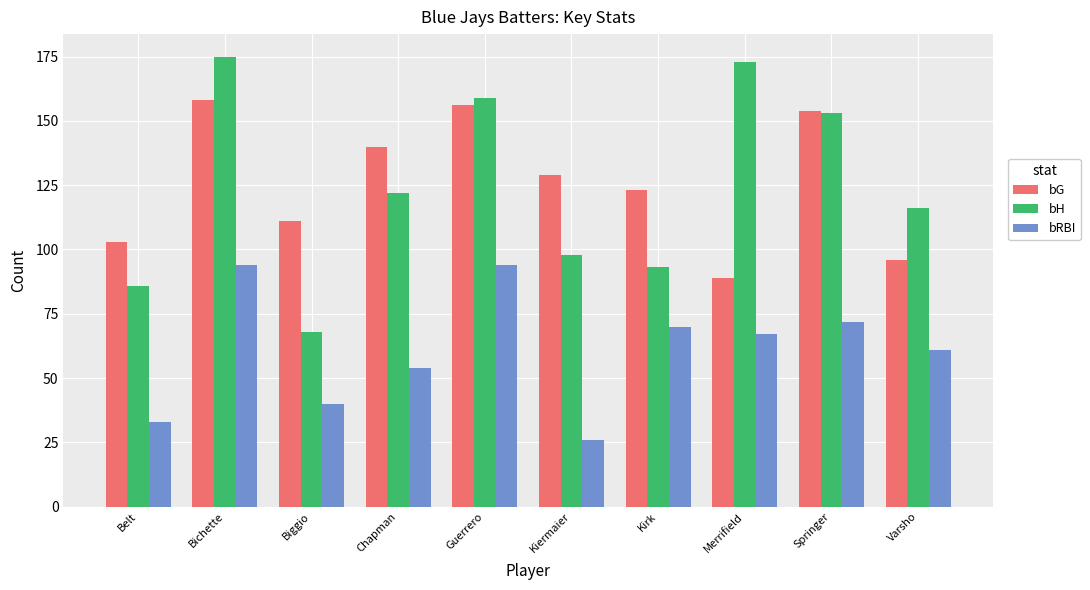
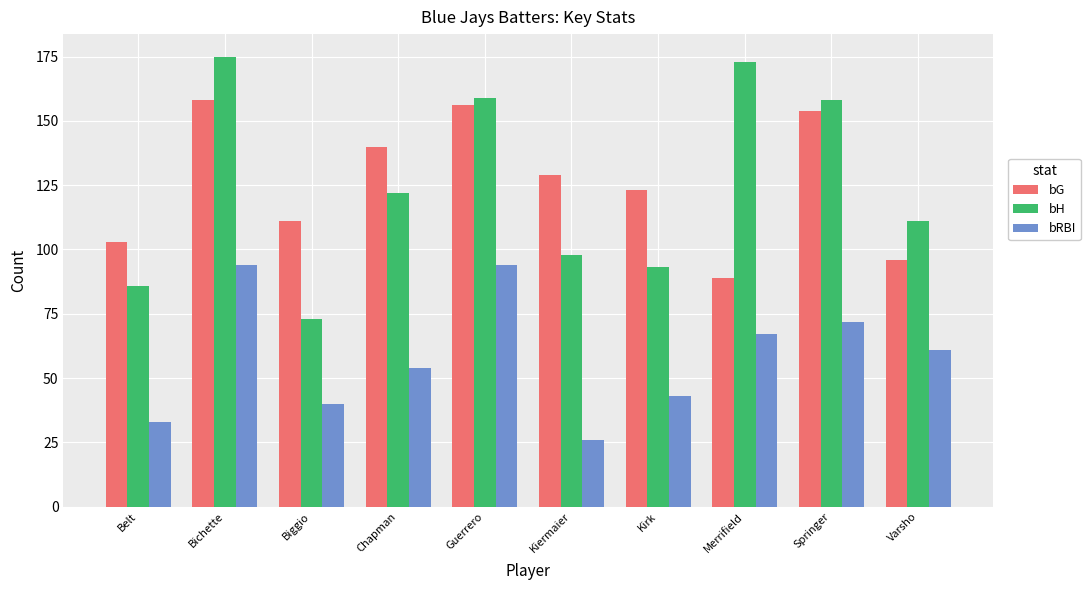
  {
    "bG": {
      "Belt": 103,
      "Bichette": 158,
      "Biggio": 111,
      "Chapman": 140,
      "Guerrero": 156,
      "Kiermaier": 129,
      "Kirk": 123,
      "Merrifield": 89,
      "Springer": 154,
      "Varsho": 96
    },
    "bH": {
      "Belt": 86,
      "Bichette": 175,
-     "Biggio": 68,
+     "Biggio": 73,
      "Chapman": 122,
      "Guerrero": 159,
      "Kiermaier": 98,
      "Kirk": 93,
      "Merrifield": 173,
-     "Springer": 153,
-     "Varsho": 116
+     "Springer": 158,
+     "Varsho": 111
    },
    "bRBI": {
      "Belt": 33,
      "Bichette": 94,
      "Biggio": 40,
      "Chapman": 54,
      "Guerrero": 94,
      "Kiermaier": 26,
-     "Kirk": 70,
+     "Kirk": 43,
      "Merrifield": 67,
      "Springer": 72,
      "Varsho": 61
    }
  }
